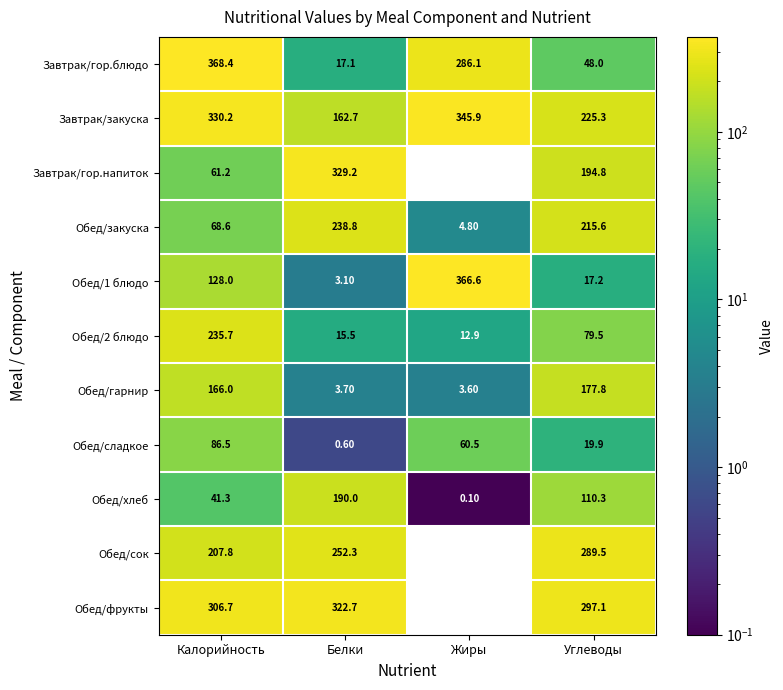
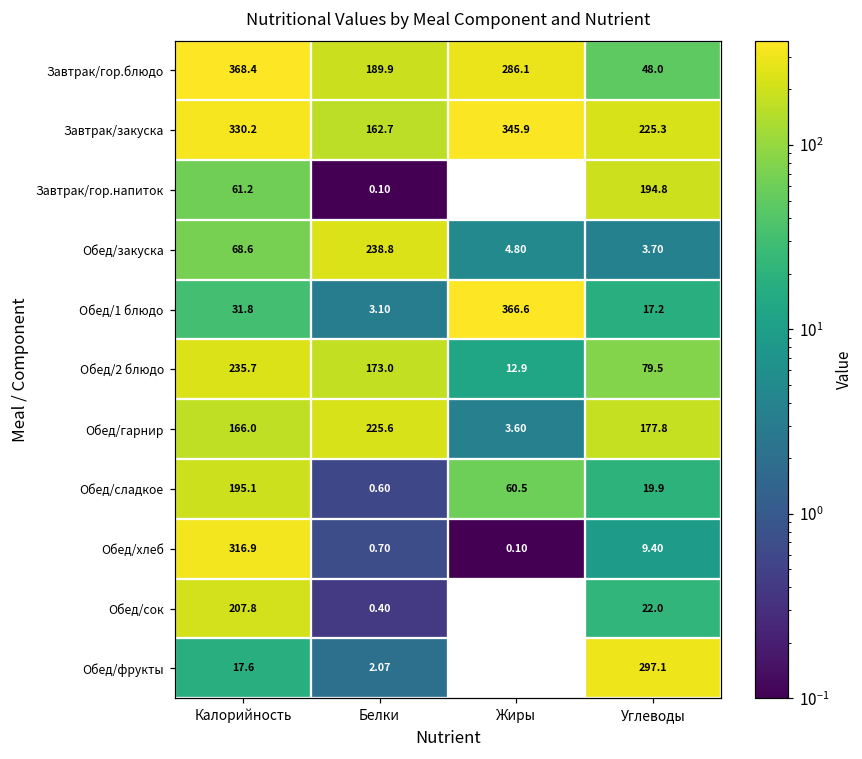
  {
    "Завтрак/гор.блюдо": {
      "Калорийность": 368.4,
-     "Белки": 17.1,
+     "Белки": 189.9,
      "Жиры": 286.1,
      "Углеводы": 48.0
    },
    "Завтрак/закуска": {
      "Калорийность": 330.2,
      "Белки": 162.7,
      "Жиры": 345.9,
      "Углеводы": 225.3
    },
    "Завтрак/гор.напиток": {
      "Калорийность": 61.2,
-     "Белки": 329.2,
+     "Белки": 0.10,
      "Углеводы": 194.8
    },
    "Обед/закуска": {
      "Калорийность": 68.6,
      "Белки": 238.8,
      "Жиры": 4.80,
-     "Углеводы": 215.6
+     "Углеводы": 3.70
    },
    "Обед/1 блюдо": {
-     "Калорийность": 128.0,
+     "Калорийность": 31.8,
      "Белки": 3.10,
      "Жиры": 366.6,
      "Углеводы": 17.2
    },
    "Обед/2 блюдо": {
      "Калорийность": 235.7,
-     "Белки": 15.5,
+     "Белки": 173.0,
      "Жиры": 12.9,
      "Углеводы": 79.5
    },
    "Обед/гарнир": {
      "Калорийность": 166.0,
-     "Белки": 3.70,
+     "Белки": 225.6,
      "Жиры": 3.60,
      "Углеводы": 177.8
    },
    "Обед/сладкое": {
-     "Калорийность": 86.5,
+     "Калорийность": 195.1,
      "Белки": 0.60,
      "Жиры": 60.5,
      "Углеводы": 19.9
    },
    "Обед/хлеб": {
-     "Калорийность": 41.3,
-     "Белки": 190.0,
+     "Калорийность": 316.9,
+     "Белки": 0.70,
      "Жиры": 0.10,
-     "Углеводы": 110.3
+     "Углеводы": 9.40
    },
    "Обед/сок": {
      "Калорийность": 207.8,
-     "Белки": 252.3,
-     "Углеводы": 289.5
+     "Белки": 0.40,
+     "Углеводы": 22.0
    },
    "Обед/фрукты": {
-     "Калорийность": 306.7,
-     "Белки": 322.7,
+     "Калорийность": 17.6,
+     "Белки": 2.07,
      "Углеводы": 297.1
    }
  }
